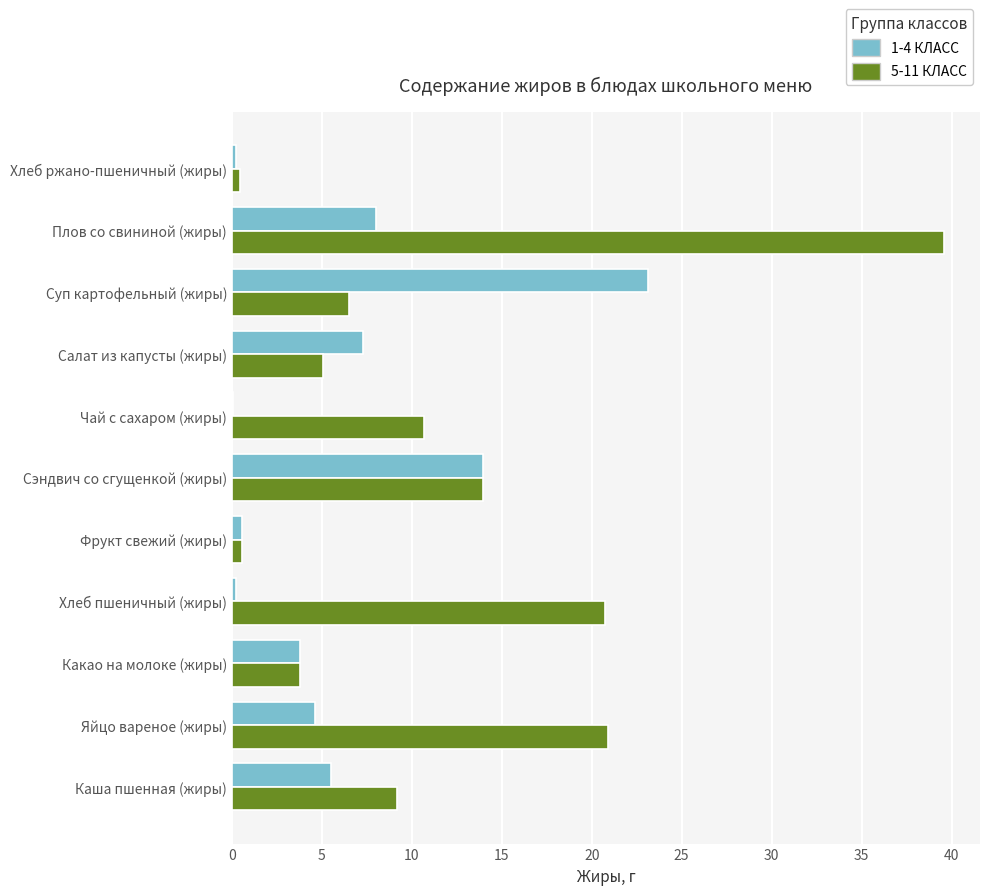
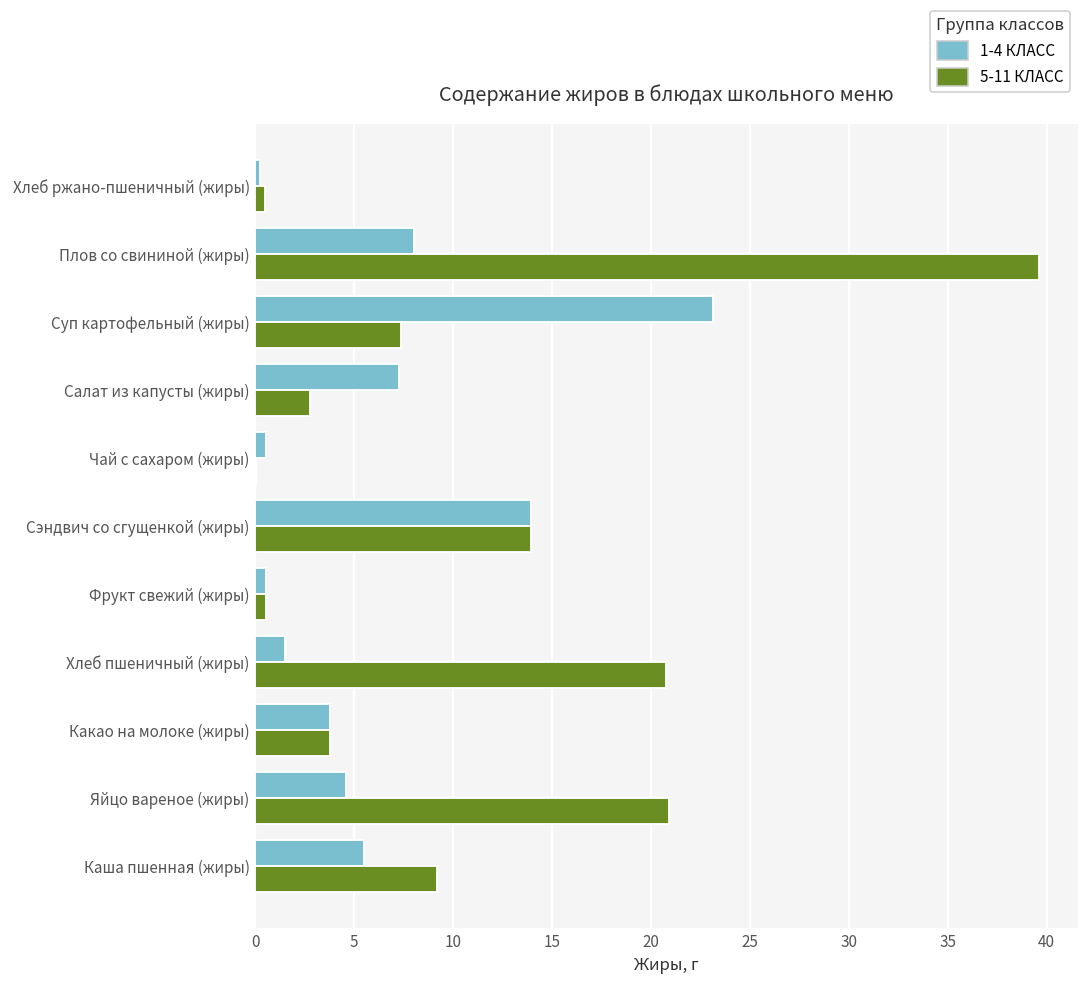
  {
    "1-4 КЛАСС": {
      "Хлеб ржано-пшеничный (жиры)": 0.2,
      "Плов со свининой (жиры)": 8.0,
      "Суп картофельный (жиры)": 23.1,
      "Салат из капусты (жиры)": 7.3,
-     "Чай с сахаром (жиры)": 0.1,
+     "Чай с сахаром (жиры)": 0.6,
      "Сэндвич со сгущенкой (жиры)": 14.0,
      "Фрукт свежий (жиры)": 0.6,
-     "Хлеб пшеничный (жиры)": 0.2,
+     "Хлеб пшеничный (жиры)": 1.5,
      "Какао на молоке (жиры)": 3.8,
      "Яйцо вареное (жиры)": 4.6,
      "Каша пшенная (жиры)": 5.5
    },
    "5-11 КЛАСС": {
      "Хлеб ржано-пшеничный (жиры)": 0.5,
      "Плов со свининой (жиры)": 39.6,
-     "Суп картофельный (жиры)": 6.5,
-     "Салат из капусты (жиры)": 5.1,
-     "Чай с сахаром (жиры)": 10.7,
+     "Суп картофельный (жиры)": 7.4,
+     "Салат из капусты (жиры)": 2.8,
+     "Чай с сахаром (жиры)": 0.1,
      "Сэндвич со сгущенкой (жиры)": 14.0,
      "Фрукт свежий (жиры)": 0.6,
      "Хлеб пшеничный (жиры)": 20.8,
      "Какао на молоке (жиры)": 3.8,
      "Яйцо вареное (жиры)": 20.9,
      "Каша пшенная (жиры)": 9.2
    }
  }
